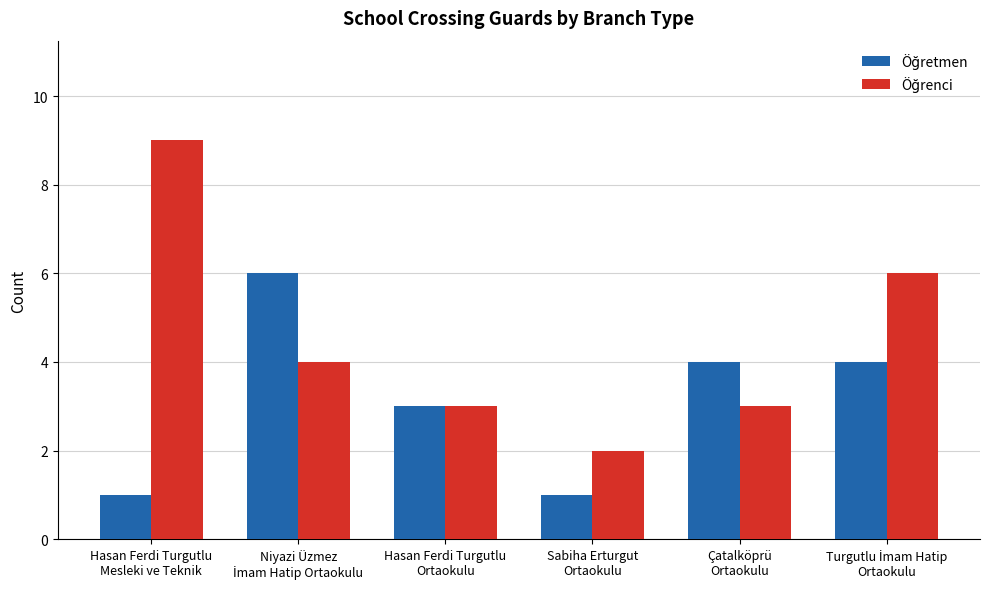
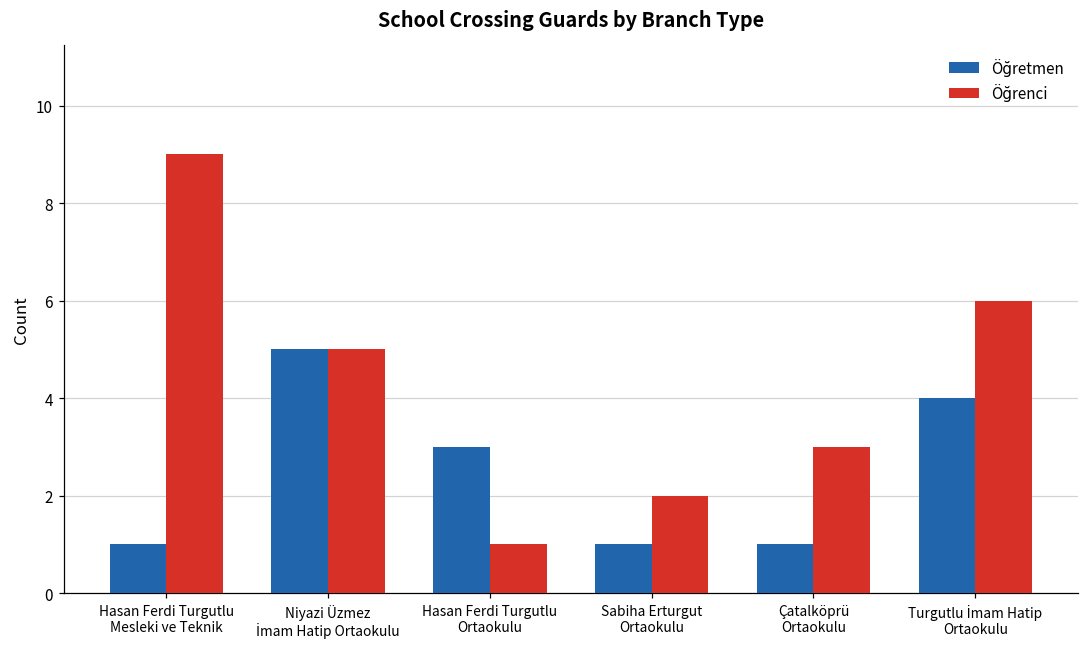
  {
    "Öğretmen": {
      "Hasan Ferdi Turgutlu Mesleki ve Teknik": 1,
-     "Niyazi Üzmez İmam Hatip Ortaokulu": 6,
+     "Niyazi Üzmez İmam Hatip Ortaokulu": 5,
      "Hasan Ferdi Turgutlu Ortaokulu": 3,
      "Sabiha Erturgut Ortaokulu": 1,
-     "Çatalköprü Ortaokulu": 4,
+     "Çatalköprü Ortaokulu": 1,
      "Turgutlu İmam Hatip Ortaokulu": 4
    },
    "Öğrenci": {
      "Hasan Ferdi Turgutlu Mesleki ve Teknik": 9,
-     "Niyazi Üzmez İmam Hatip Ortaokulu": 4,
-     "Hasan Ferdi Turgutlu Ortaokulu": 3,
+     "Niyazi Üzmez İmam Hatip Ortaokulu": 5,
+     "Hasan Ferdi Turgutlu Ortaokulu": 1,
      "Sabiha Erturgut Ortaokulu": 2,
      "Çatalköprü Ortaokulu": 3,
      "Turgutlu İmam Hatip Ortaokulu": 6
    }
  }
